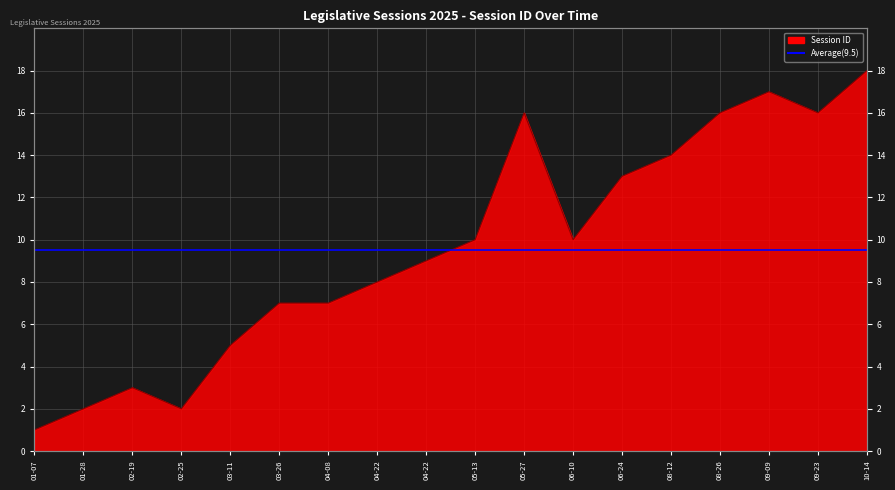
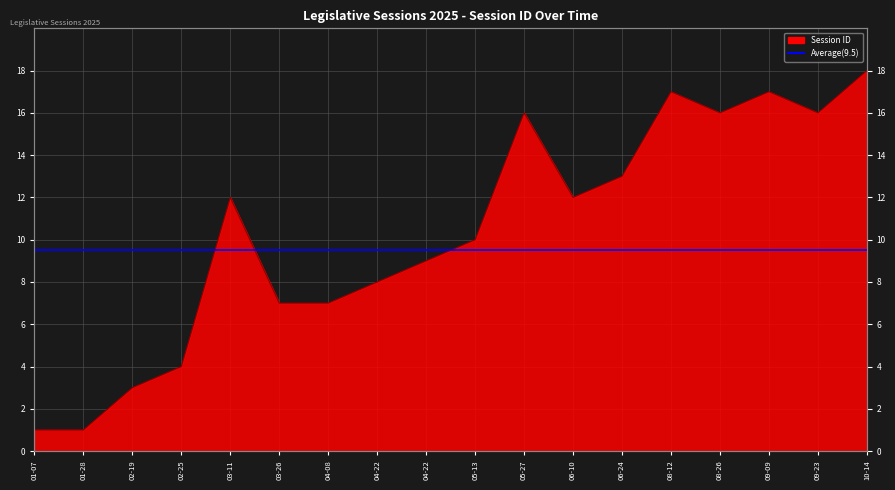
  {
    "01-07": 1,
-   "01-28": 2,
+   "01-28": 1,
    "02-19": 3,
-   "02-25": 2,
-   "03-11": 5,
+   "02-25": 4,
+   "03-11": 12,
    "03-26": 7,
    "04-08": 7,
    "05-13": 10,
    "05-27": 16,
-   "06-10": 10,
+   "06-10": 12,
    "06-24": 13,
-   "08-12": 14,
+   "08-12": 17,
    "08-26": 16,
    "09-09": 17,
    "09-23": 16,
    "10-14": 18
  }
